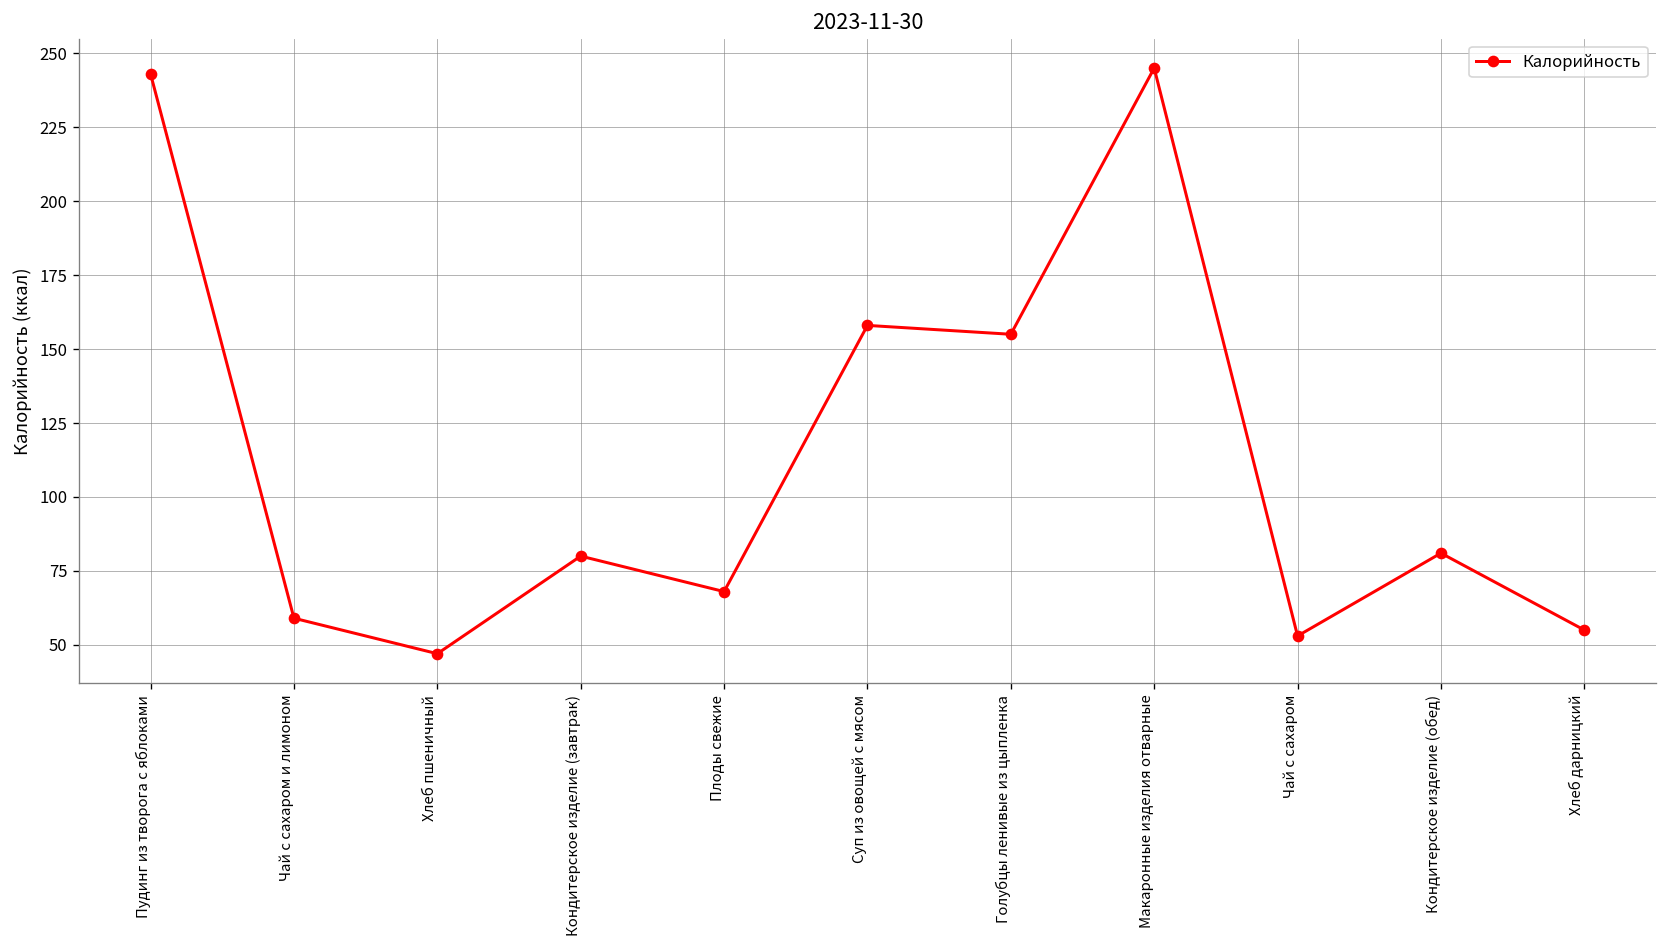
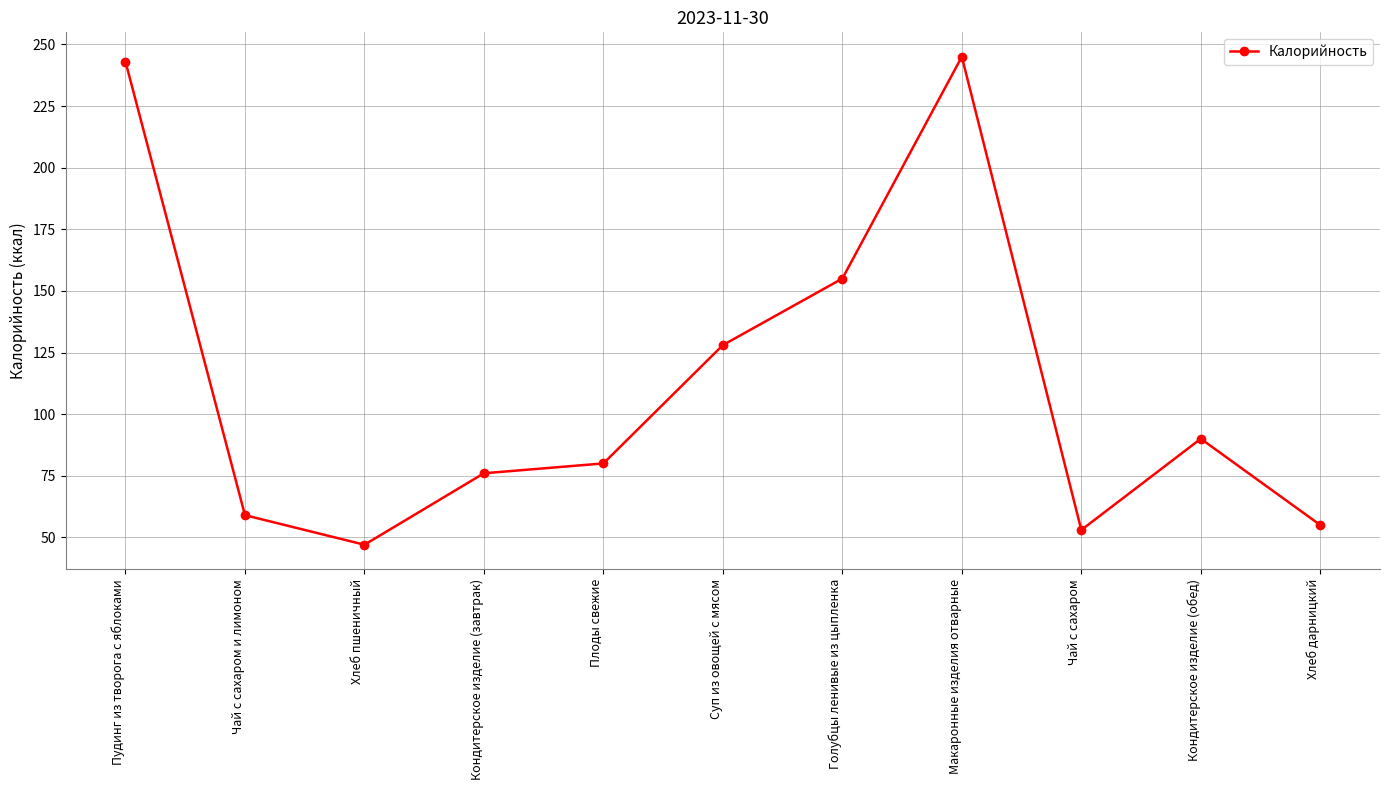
  {
    "Пудинг из творога с яблоками": 243,
    "Чай с сахаром и лимоном": 59,
    "Хлеб пшеничный": 47,
-   "Кондитерское изделие (завтрак)": 80,
-   "Плоды свежие": 68,
-   "Суп из овощей с мясом": 158,
+   "Кондитерское изделие (завтрак)": 76,
+   "Плоды свежие": 80,
+   "Суп из овощей с мясом": 128,
    "Голубцы ленивые из цыпленка": 155,
    "Макаронные изделия отварные": 245,
    "Чай с сахаром": 53,
-   "Кондитерское изделие (обед)": 81,
+   "Кондитерское изделие (обед)": 90,
    "Хлеб дарницкий": 55
  }
